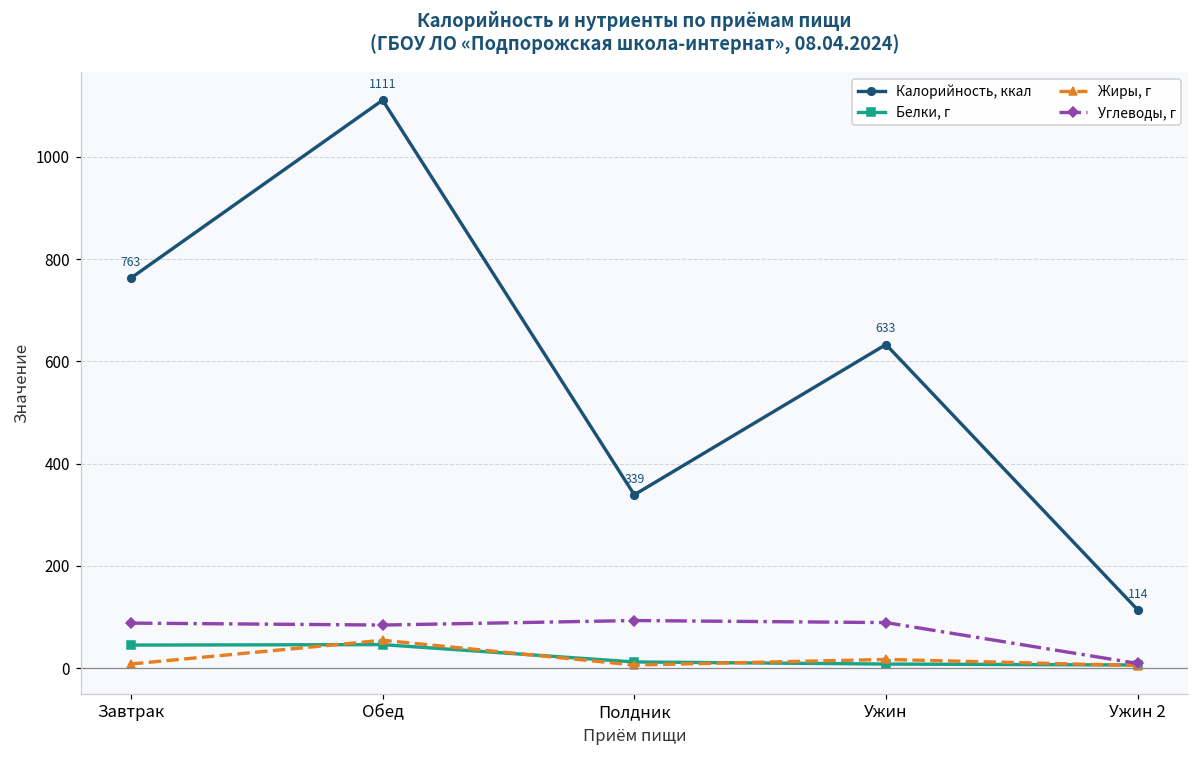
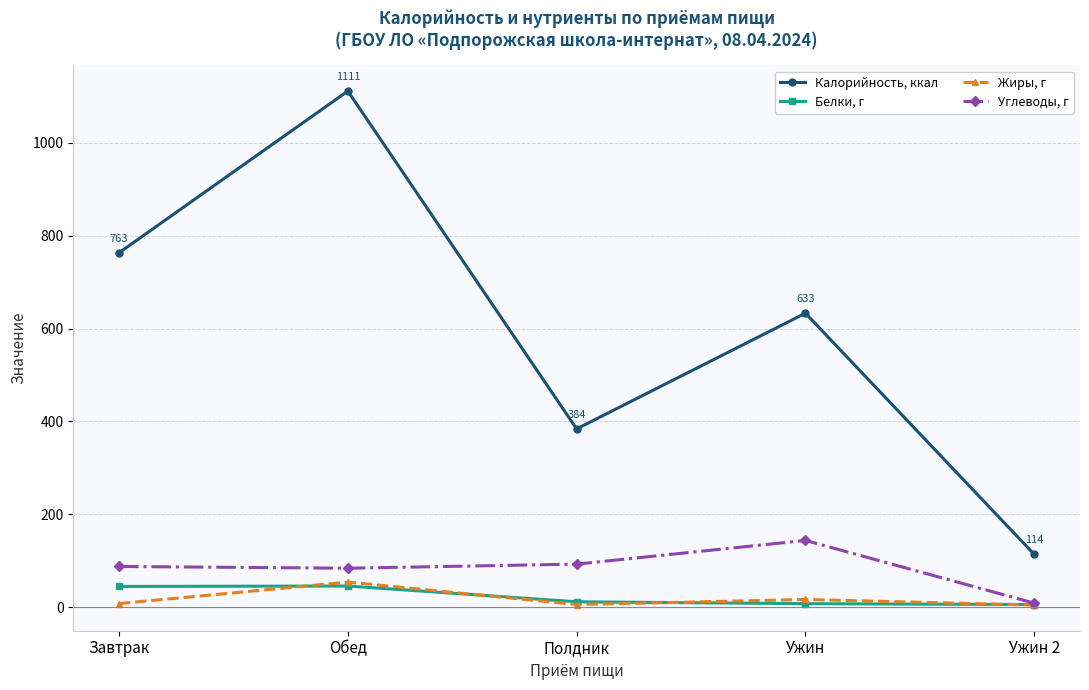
  {
    "Калорийность, ккал": {
      "Завтрак": 763,
      "Обед": 1111,
-     "Полдник": 339,
+     "Полдник": 384,
      "Ужин": 633,
      "Ужин 2": 114
    },
    "Белки, г": {
      "Завтрак": 50,
      "Обед": 50,
      "Полдник": 10,
      "Ужин": 10
    },
    "Жиры, г": {
      "Завтрак": 10,
      "Обед": 50,
      "Полдник": 10,
      "Ужин": 20
    },
    "Углеводы, г": {
      "Завтрак": 90,
      "Обед": 80,
      "Полдник": 90,
-     "Ужин": 90
+     "Ужин": 140
    }
  }
